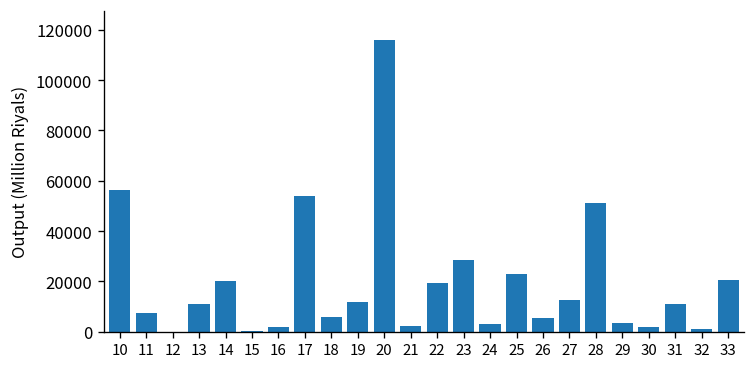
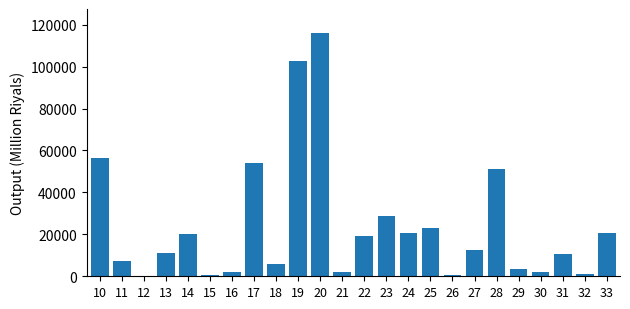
  {
    "10": 56000,
    "11": 8000,
    "13": 11000,
    "14": 20000,
    "16": 2000,
    "17": 54000,
    "18": 6000,
-   "19": 12000,
+   "19": 103000,
    "20": 116000,
    "21": 2000,
    "22": 19000,
    "23": 29000,
-   "24": 3000,
+   "24": 20000,
    "25": 23000,
-   "26": 5000,
+   "26": 0,
    "27": 12000,
    "28": 51000,
    "29": 3000,
    "30": 2000,
    "31": 11000,
    "33": 21000
  }
